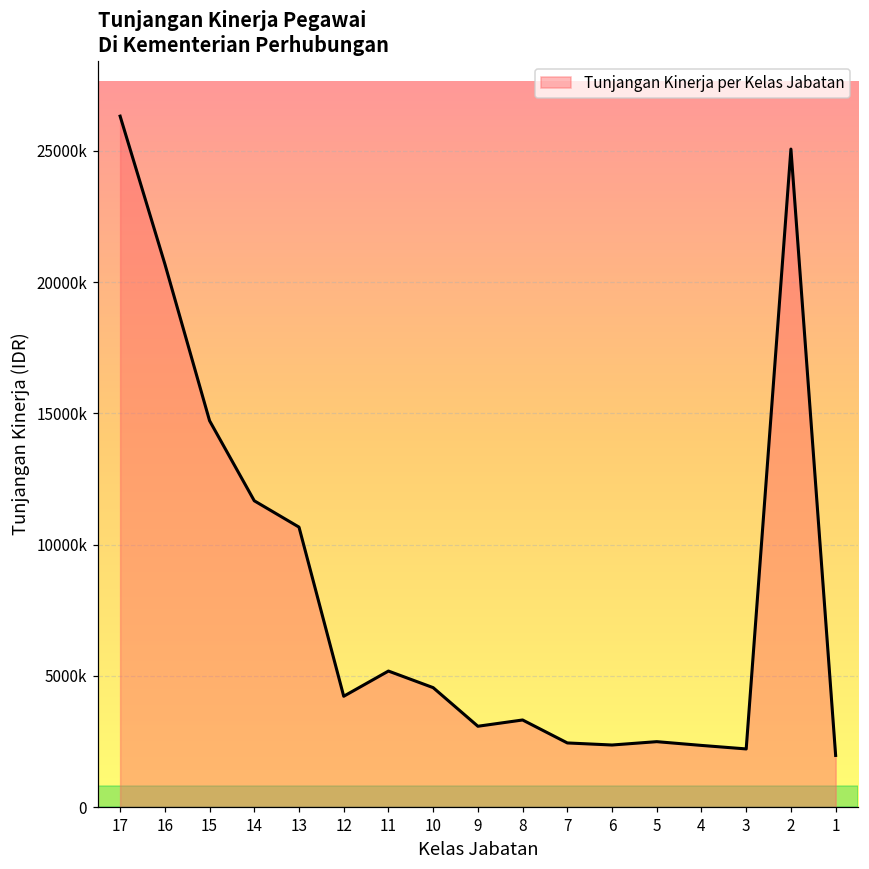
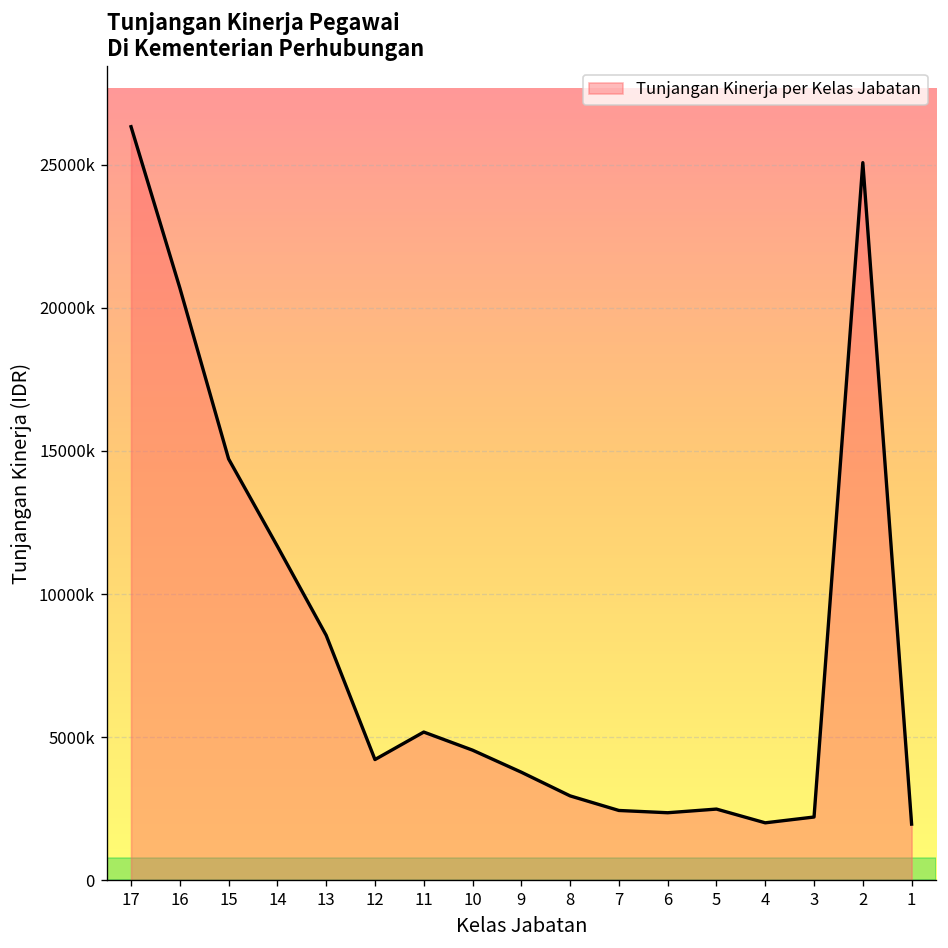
  {
    "17": 26300000,
    "16": 20700000,
    "15": 14700000,
    "14": 11700000,
-   "13": 10700000,
+   "13": 8600000,
    "12": 4200000,
    "11": 5200000,
    "10": 4600000,
-   "9": 3100000,
-   "8": 3300000,
+   "9": 3800000,
+   "8": 3000000,
    "7": 2400000,
    "6": 2400000,
    "5": 2500000,
-   "4": 2400000,
+   "4": 2000000,
    "3": 2200000,
    "2": 25100000,
    "1": 2000000
  }
